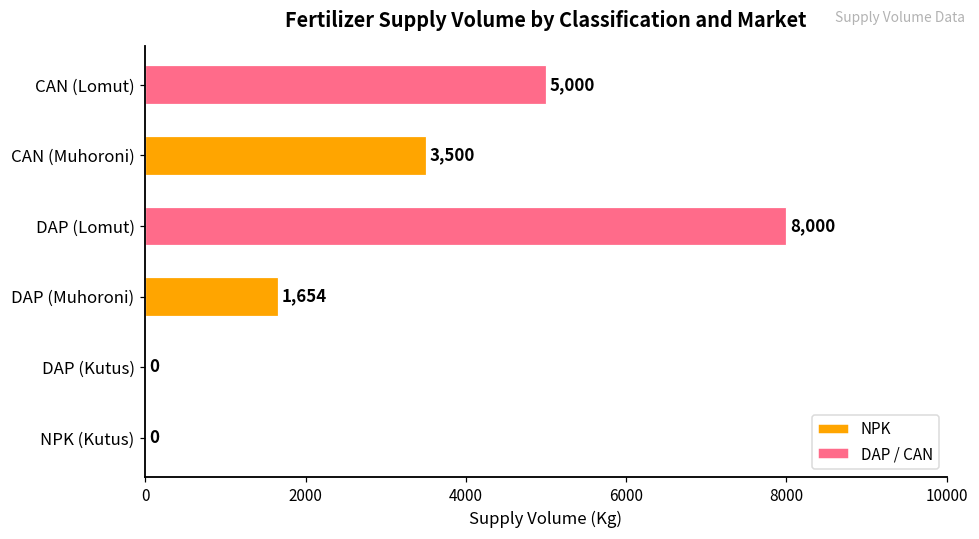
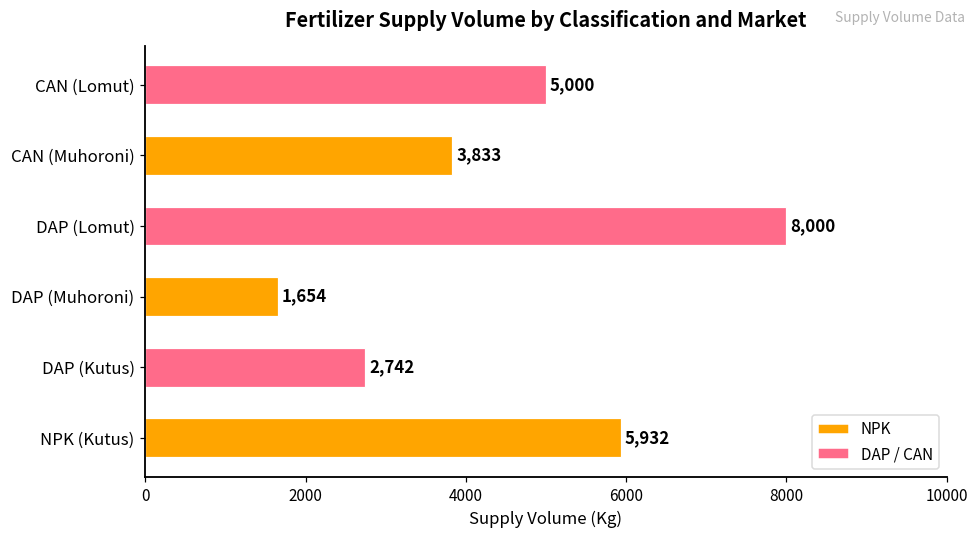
  {
    "CAN (Lomut)": "5,000",
-   "CAN (Muhoroni)": "3,500",
+   "CAN (Muhoroni)": "3,833",
    "DAP (Lomut)": "8,000",
    "DAP (Muhoroni)": "1,654",
-   "DAP (Kutus)": "0",
-   "NPK (Kutus)": "0"
+   "DAP (Kutus)": "2,742",
+   "NPK (Kutus)": "5,932"
  }
